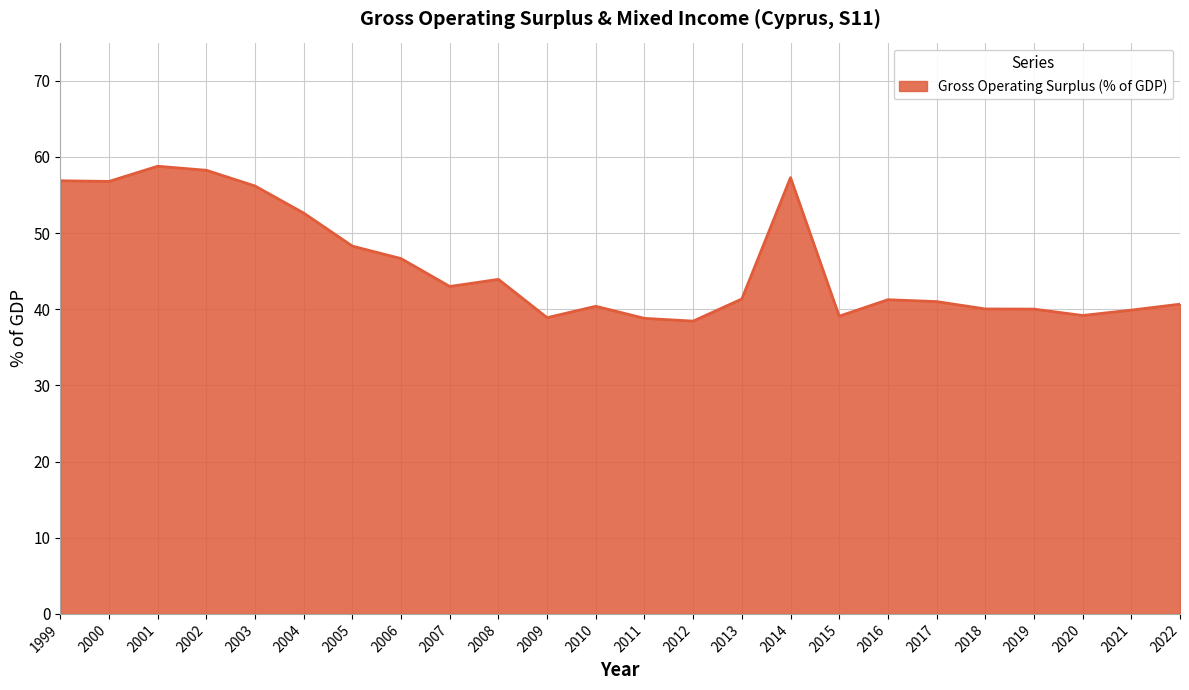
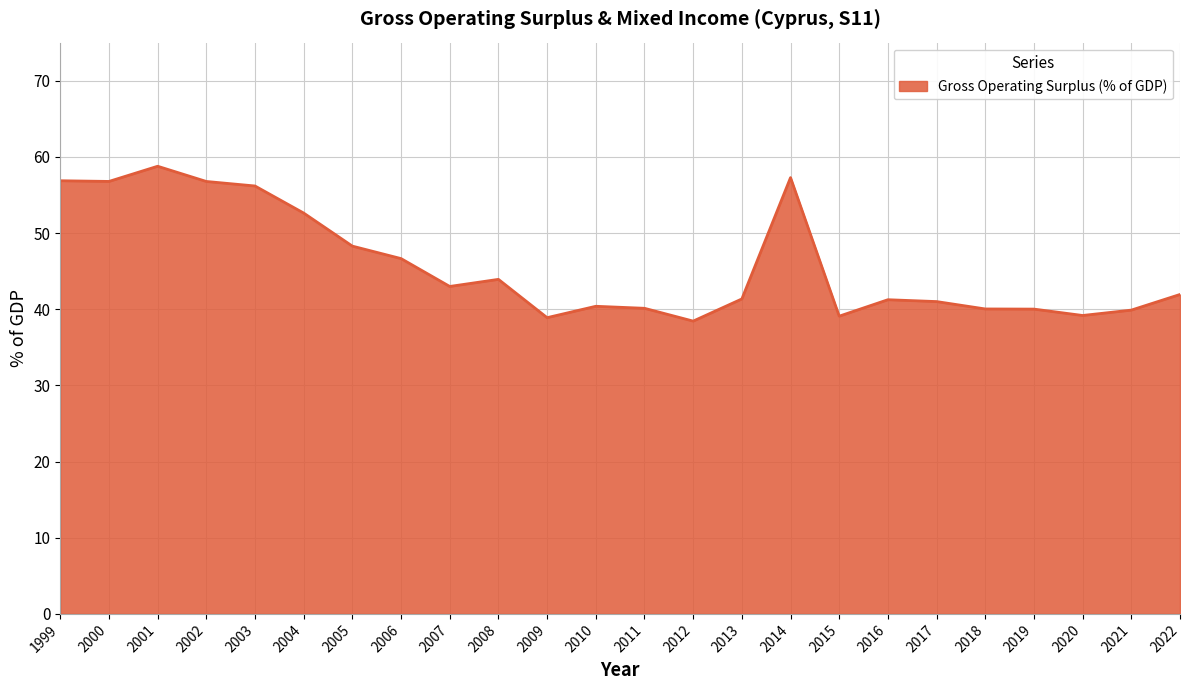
  {
    "1999": 57,
    "2000": 57,
    "2001": 59,
-   "2002": 58,
+   "2002": 57,
    "2003": 56,
    "2004": 53,
    "2005": 48,
    "2006": 47,
    "2007": 43,
    "2008": 44,
    "2009": 39,
    "2010": 40,
-   "2011": 39,
+   "2011": 40,
    "2012": 38,
    "2013": 41,
    "2014": 57,
    "2015": 39,
    "2016": 41,
    "2017": 41,
    "2018": 40,
    "2019": 40,
    "2020": 39,
    "2021": 40,
-   "2022": 41
+   "2022": 42
  }
